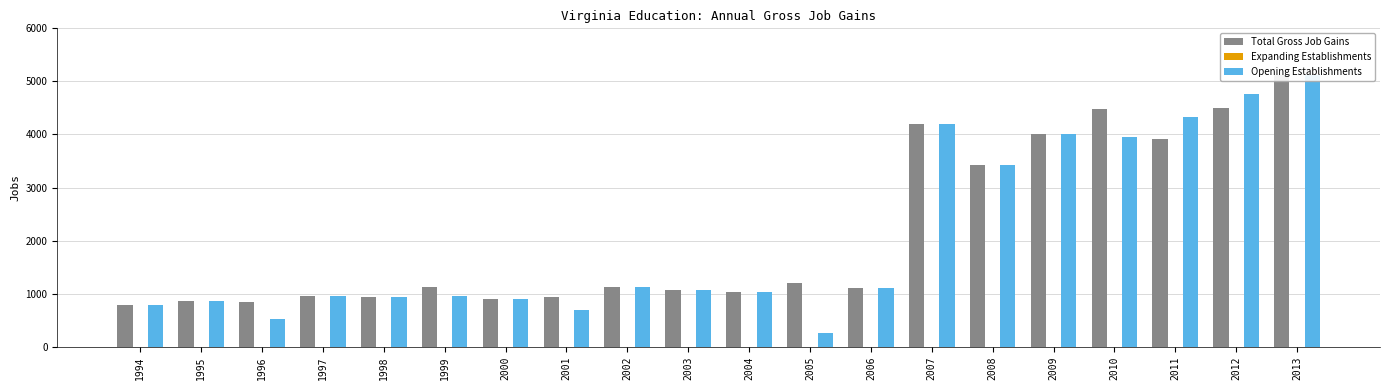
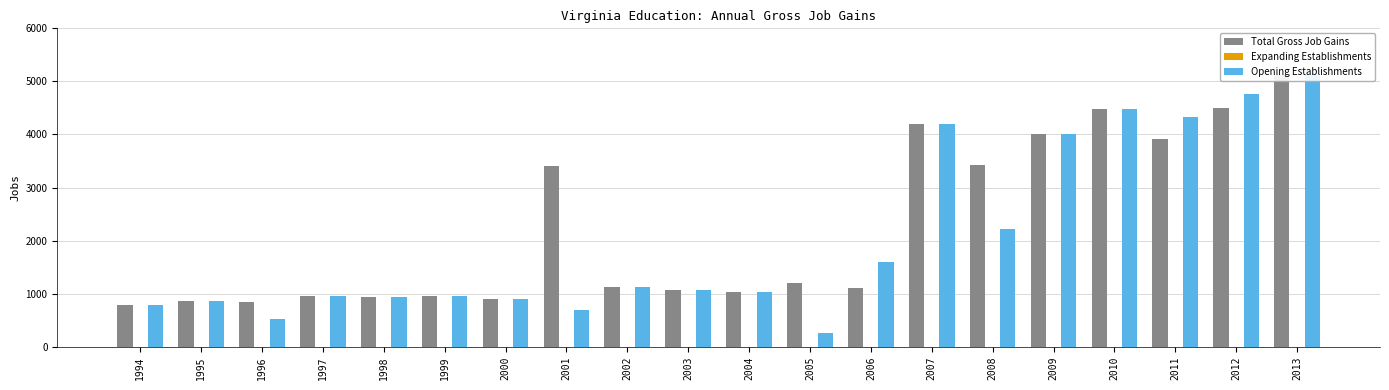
  {
    "Total Gross Job Gains": {
      "1994": 800,
      "1995": 900,
      "1996": 800,
      "1997": 1000,
      "1998": 900,
-     "1999": 1100,
+     "1999": 900,
      "2000": 900,
-     "2001": 900,
+     "2001": 3400,
      "2002": 1100,
      "2003": 1100,
      "2004": 1000,
      "2005": 1200,
      "2006": 1100,
      "2007": 4200,
      "2008": 3400,
      "2009": 4000,
      "2010": 4500,
      "2011": 3900,
      "2012": 4500
    },
    "Expanding Establishments": {
      "1994": 0,
      "1995": 0,
      "1996": 0,
      "1997": 0,
      "1998": 0,
      "1999": 0,
      "2000": 0,
      "2001": 0,
      "2002": 0,
      "2003": 0,
      "2004": 0,
      "2005": 0,
      "2006": 0,
      "2007": 0,
      "2008": 0,
      "2009": 0,
      "2010": 0,
      "2011": 0,
      "2012": 0,
      "2013": 0
    },
    "Opening Establishments": {
      "1994": 800,
      "1995": 900,
      "1996": 500,
      "1997": 1000,
      "1998": 900,
      "1999": 900,
      "2000": 900,
      "2001": 700,
      "2002": 1100,
      "2003": 1100,
      "2004": 1000,
      "2005": 300,
-     "2006": 1100,
+     "2006": 1600,
      "2007": 4200,
-     "2008": 3400,
+     "2008": 2200,
      "2009": 4000,
-     "2010": 4000,
+     "2010": 4500,
      "2011": 4300,
      "2012": 4800
    }
  }
